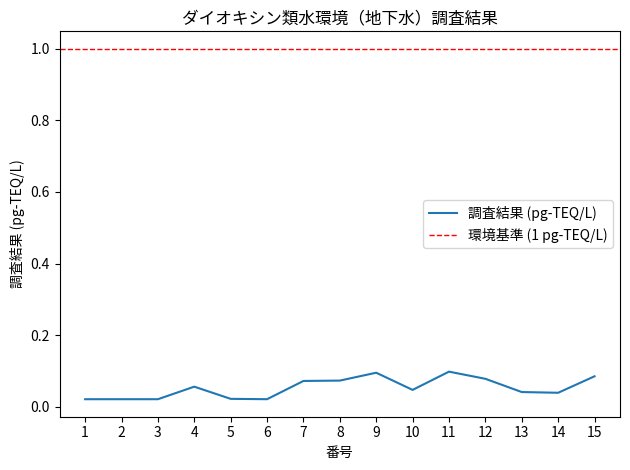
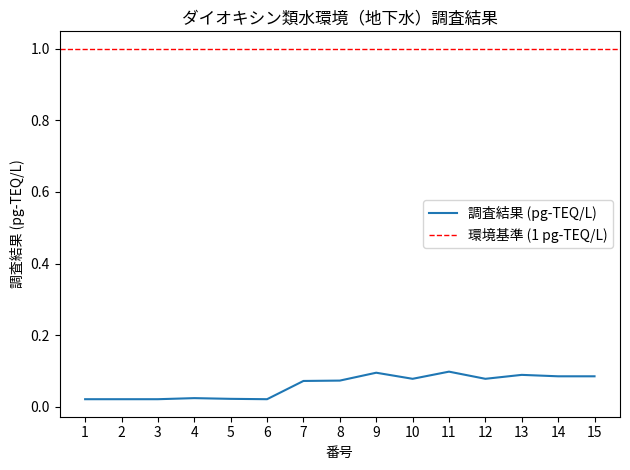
  {
    "1": 0.02,
    "2": 0.02,
    "3": 0.02,
-   "4": 0.06,
+   "4": 0.02,
    "5": 0.02,
    "6": 0.02,
    "7": 0.07,
    "8": 0.07,
    "9": 0.10,
-   "10": 0.05,
+   "10": 0.08,
    "11": 0.10,
    "12": 0.08,
-   "13": 0.04,
-   "14": 0.04,
+   "13": 0.09,
+   "14": 0.09,
    "15": 0.09
  }
